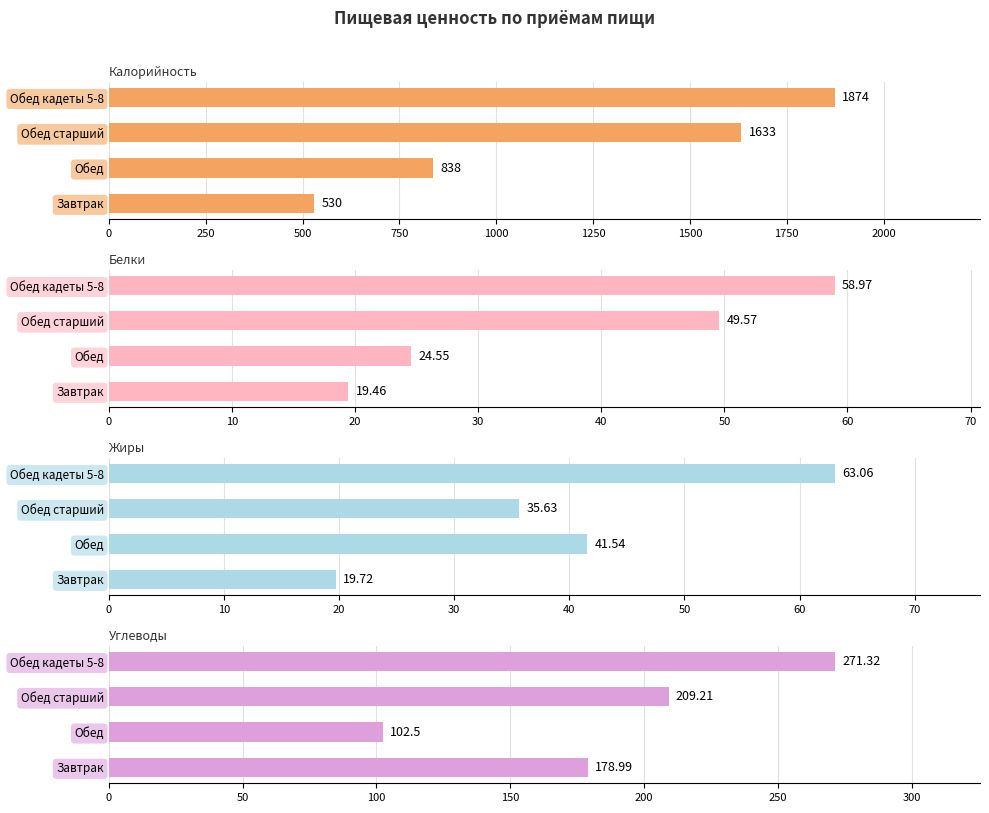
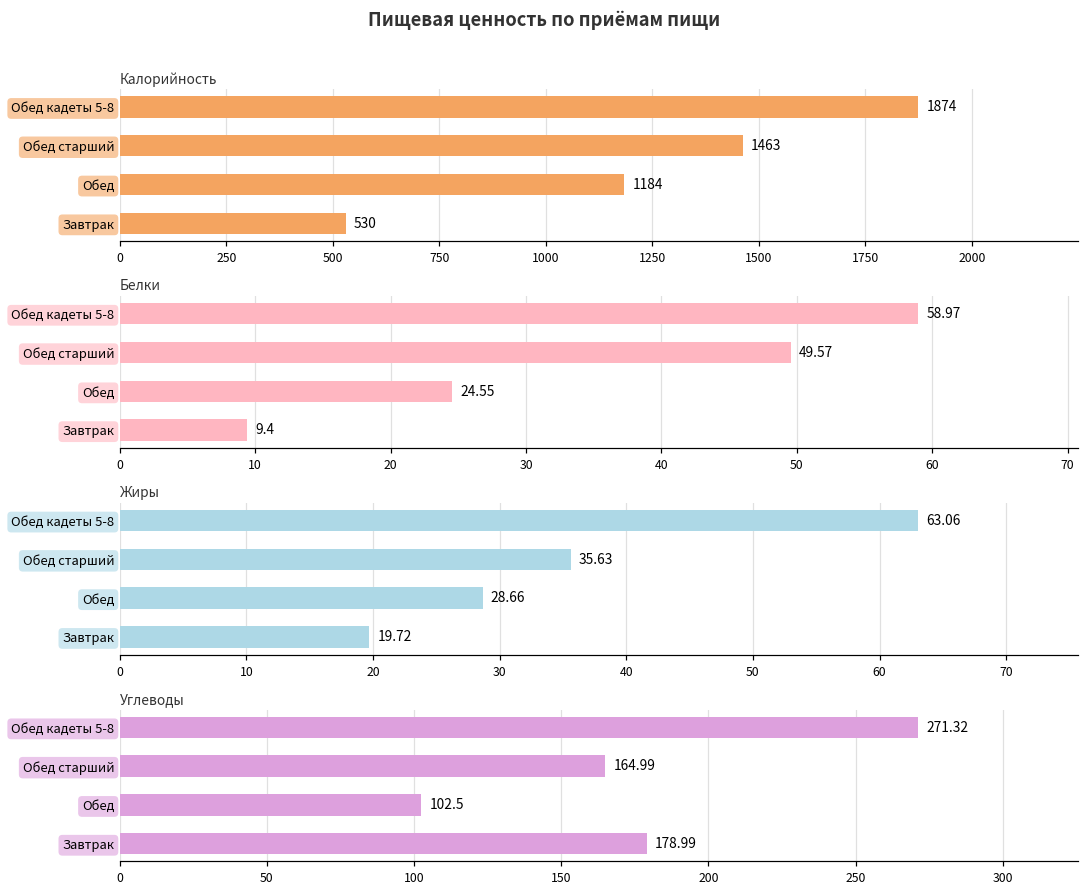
  {
    "Калорийность": {
      "Обед кадеты 5-8": 1874,
-     "Обед старший": 1633,
-     "Обед": 838,
+     "Обед старший": 1463,
+     "Обед": 1184,
      "Завтрак": 530
    },
    "Белки": {
      "Обед кадеты 5-8": 58.97,
      "Обед старший": 49.57,
      "Обед": 24.55,
-     "Завтрак": 19.46
+     "Завтрак": 9.4
    },
    "Жиры": {
      "Обед кадеты 5-8": 63.06,
      "Обед старший": 35.63,
-     "Обед": 41.54,
+     "Обед": 28.66,
      "Завтрак": 19.72
    },
    "Углеводы": {
      "Обед кадеты 5-8": 271.32,
-     "Обед старший": 209.21,
+     "Обед старший": 164.99,
      "Обед": 102.5,
      "Завтрак": 178.99
    }
  }
